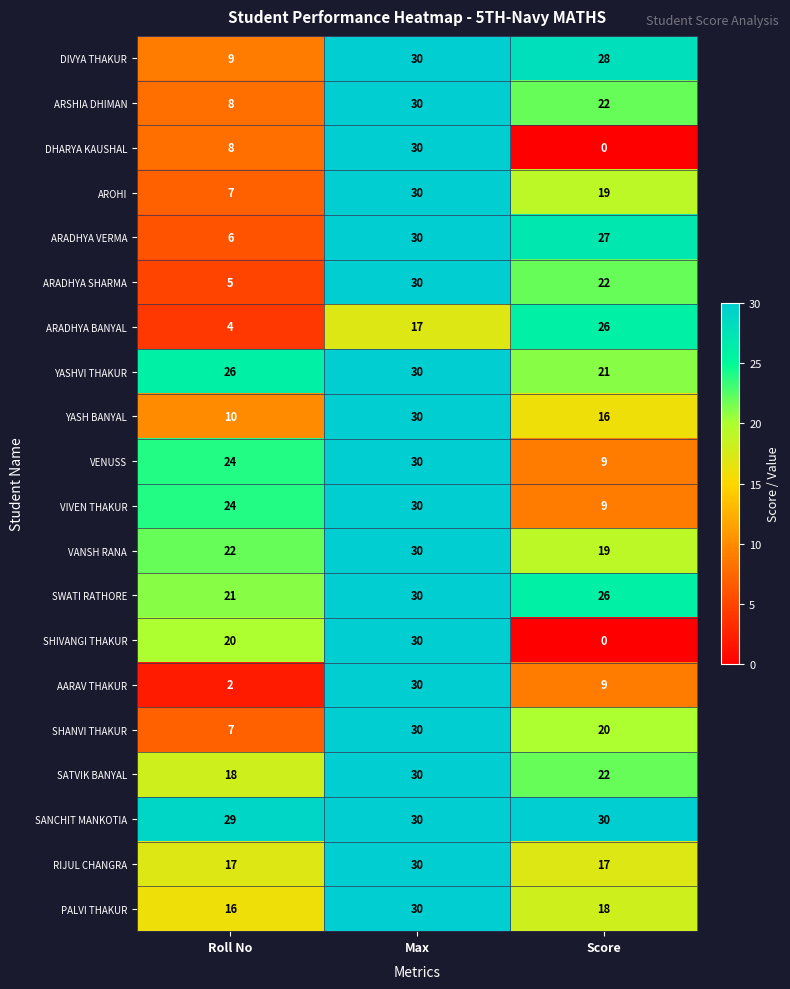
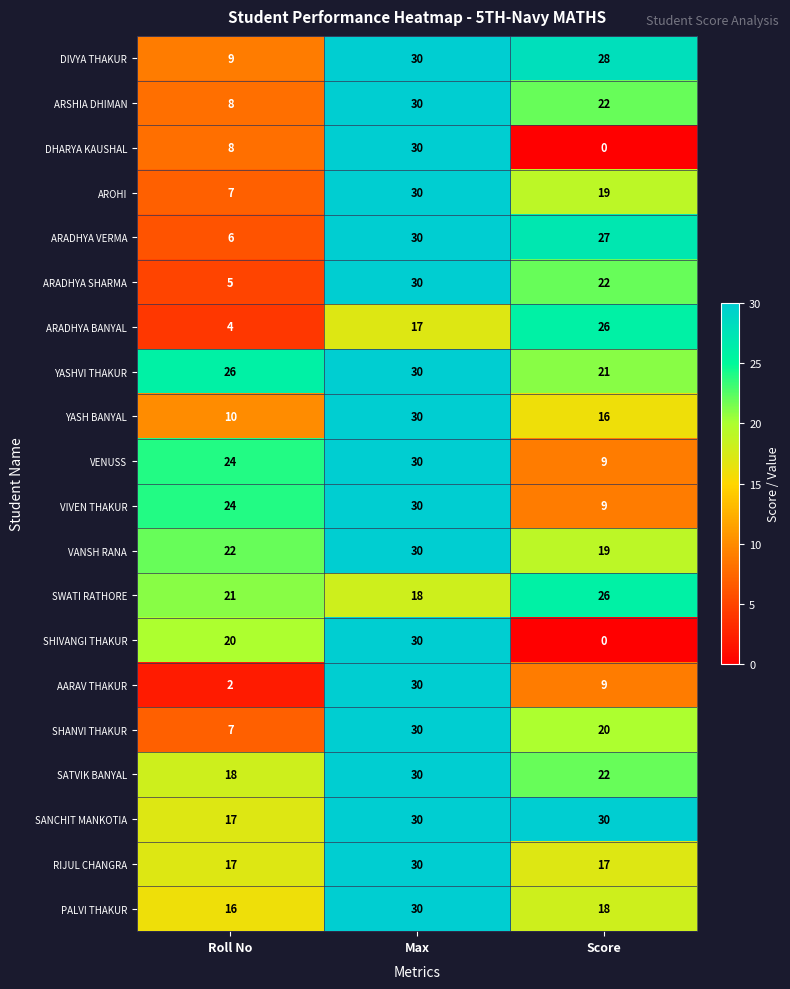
  {
    "DIVYA THAKUR": {
      "Roll No": 9,
      "Max": 30,
      "Score": 28
    },
    "ARSHIA DHIMAN": {
      "Roll No": 8,
      "Max": 30,
      "Score": 22
    },
    "DHARYA KAUSHAL": {
      "Roll No": 8,
      "Max": 30,
      "Score": 0
    },
    "AROHI": {
      "Roll No": 7,
      "Max": 30,
      "Score": 19
    },
    "ARADHYA VERMA": {
      "Roll No": 6,
      "Max": 30,
      "Score": 27
    },
    "ARADHYA SHARMA": {
      "Roll No": 5,
      "Max": 30,
      "Score": 22
    },
    "ARADHYA BANYAL": {
      "Roll No": 4,
      "Max": 17,
      "Score": 26
    },
    "YASHVI THAKUR": {
      "Roll No": 26,
      "Max": 30,
      "Score": 21
    },
    "YASH BANYAL": {
      "Roll No": 10,
      "Max": 30,
      "Score": 16
    },
    "VENUSS": {
      "Roll No": 24,
      "Max": 30,
      "Score": 9
    },
    "VIVEN THAKUR": {
      "Roll No": 24,
      "Max": 30,
      "Score": 9
    },
    "VANSH RANA": {
      "Roll No": 22,
      "Max": 30,
      "Score": 19
    },
    "SWATI RATHORE": {
      "Roll No": 21,
-     "Max": 30,
+     "Max": 18,
      "Score": 26
    },
    "SHIVANGI THAKUR": {
      "Roll No": 20,
      "Max": 30,
      "Score": 0
    },
    "AARAV THAKUR": {
      "Roll No": 2,
      "Max": 30,
      "Score": 9
    },
    "SHANVI THAKUR": {
      "Roll No": 7,
      "Max": 30,
      "Score": 20
    },
    "SATVIK BANYAL": {
      "Roll No": 18,
      "Max": 30,
      "Score": 22
    },
    "SANCHIT MANKOTIA": {
-     "Roll No": 29,
+     "Roll No": 17,
      "Max": 30,
      "Score": 30
    },
    "RIJUL CHANGRA": {
      "Roll No": 17,
      "Max": 30,
      "Score": 17
    },
    "PALVI THAKUR": {
      "Roll No": 16,
      "Max": 30,
      "Score": 18
    }
  }
